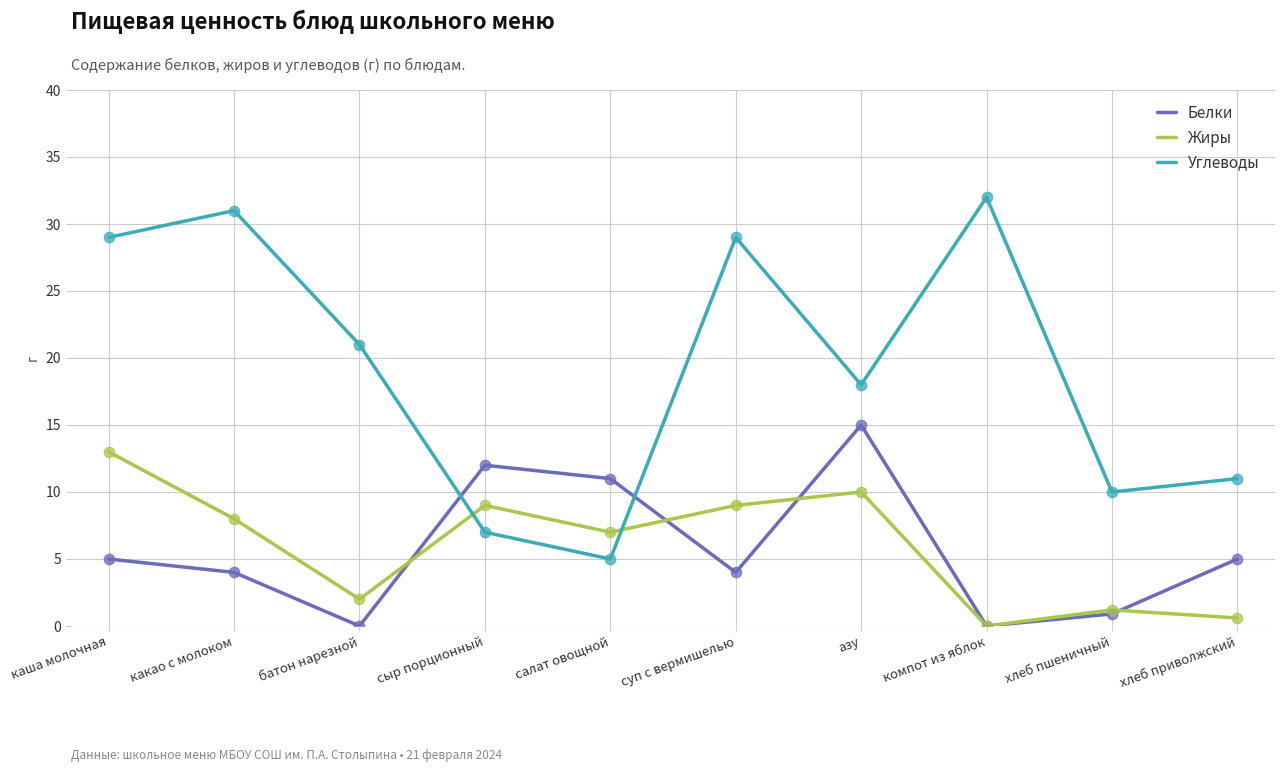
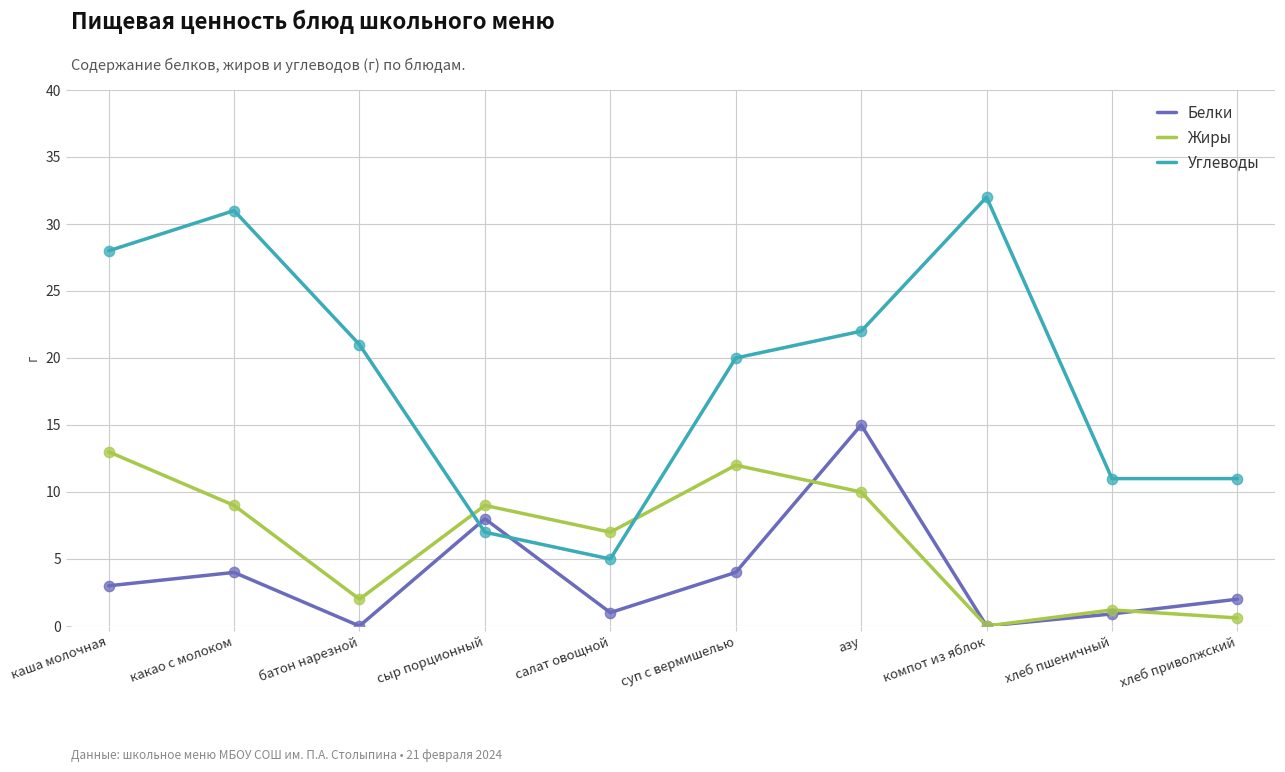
  {
    "Белки": {
-     "каша молочная": 5,
+     "каша молочная": 3,
      "какао с молоком": 4,
      "батон нарезной": 0,
-     "сыр порционный": 12,
-     "салат овощной": 11,
+     "сыр порционный": 8,
+     "салат овощной": 1,
      "суп с вермишелью": 4,
      "азу": 15,
      "хлеб пшеничный": 1,
-     "хлеб приволжский": 5
+     "хлеб приволжский": 2
    },
    "Жиры": {
      "каша молочная": 13,
-     "какао с молоком": 8,
+     "какао с молоком": 9,
      "батон нарезной": 2,
      "сыр порционный": 9,
      "салат овощной": 7,
-     "суп с вермишелью": 9,
+     "суп с вермишелью": 12,
      "азу": 10,
      "хлеб пшеничный": 1.2,
      "хлеб приволжский": 0.6
    },
    "Углеводы": {
-     "каша молочная": 29,
+     "каша молочная": 28,
      "какао с молоком": 31,
      "батон нарезной": 21,
      "сыр порционный": 7,
      "салат овощной": 5,
-     "суп с вермишелью": 29,
-     "азу": 18,
+     "суп с вермишелью": 20,
+     "азу": 22,
      "компот из яблок": 32,
-     "хлеб пшеничный": 10,
+     "хлеб пшеничный": 11,
      "хлеб приволжский": 11
    }
  }
